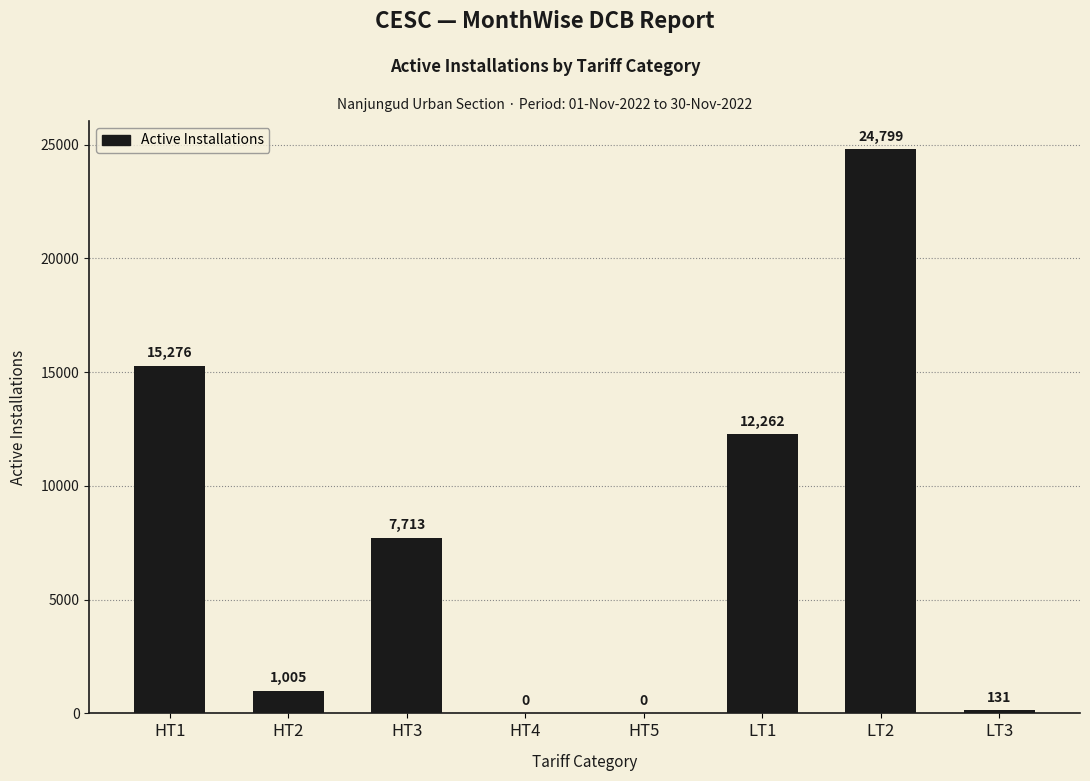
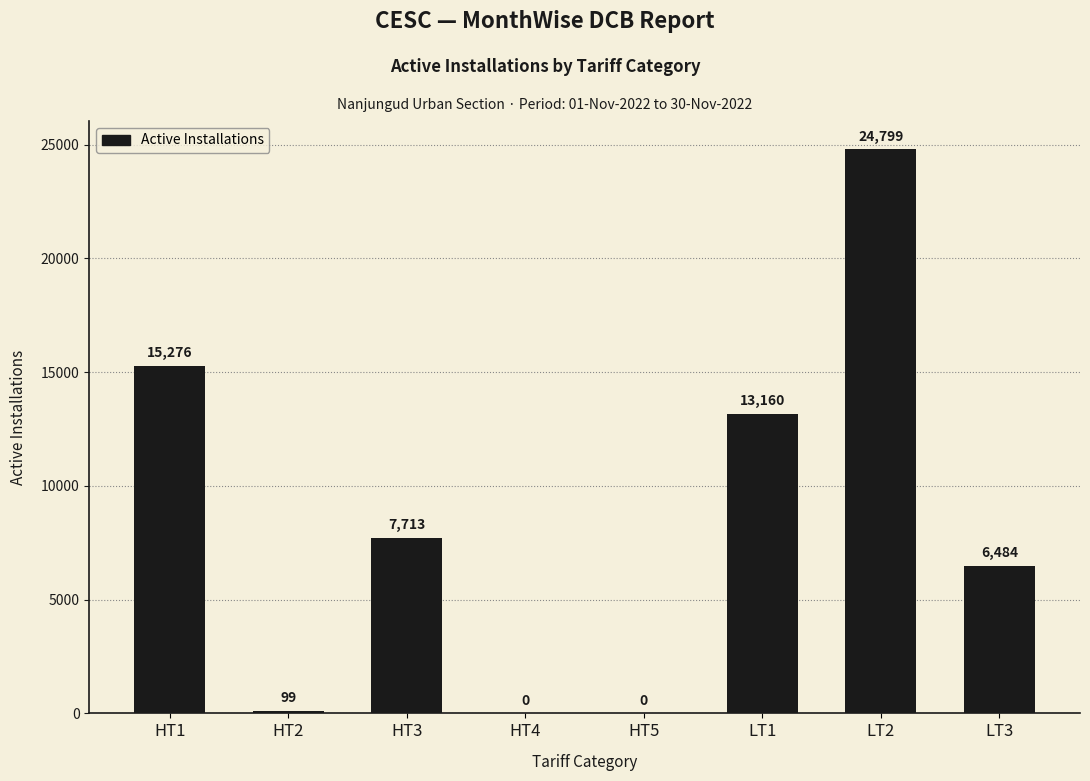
  {
    "HT1": "15,276",
-   "HT2": "1,005",
+   "HT2": "99",
    "HT3": "7,713",
    "HT4": "0",
    "HT5": "0",
-   "LT1": "12,262",
+   "LT1": "13,160",
    "LT2": "24,799",
-   "LT3": "131"
+   "LT3": "6,484"
  }
